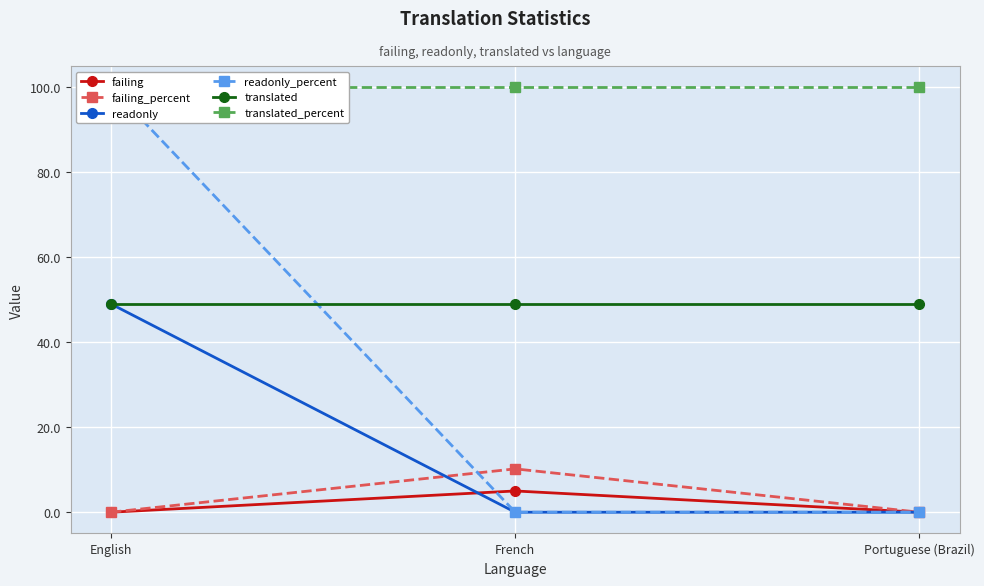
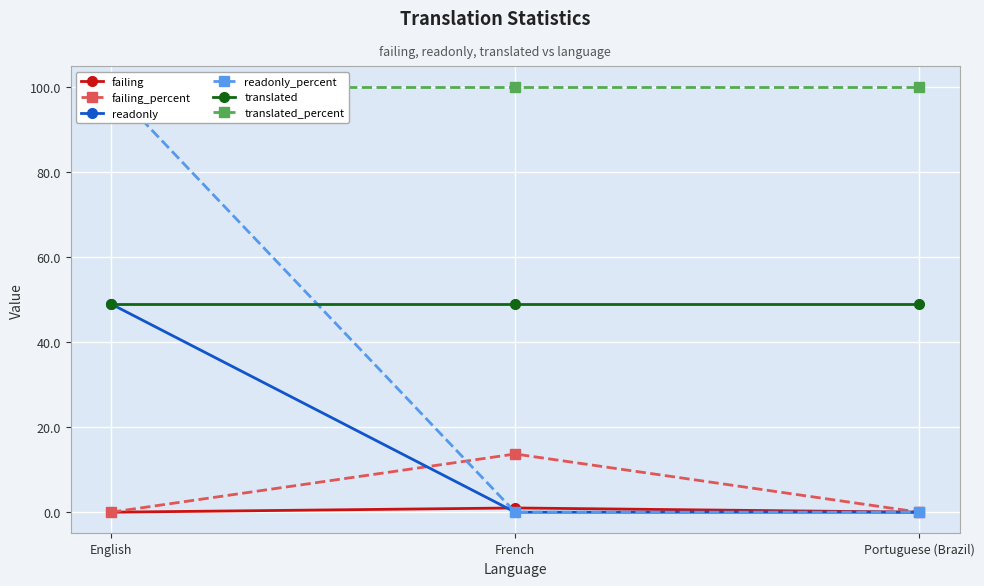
  {
    "failing": {
-     "French": 5
+     "French": 1
    },
    "failing_percent": {
-     "French": 10
+     "French": 14
    },
    "translated": {
      "French": 49,
      "Portuguese (Brazil)": 49
    },
    "translated_percent": {
      "French": 100,
      "Portuguese (Brazil)": 100
    }
  }
